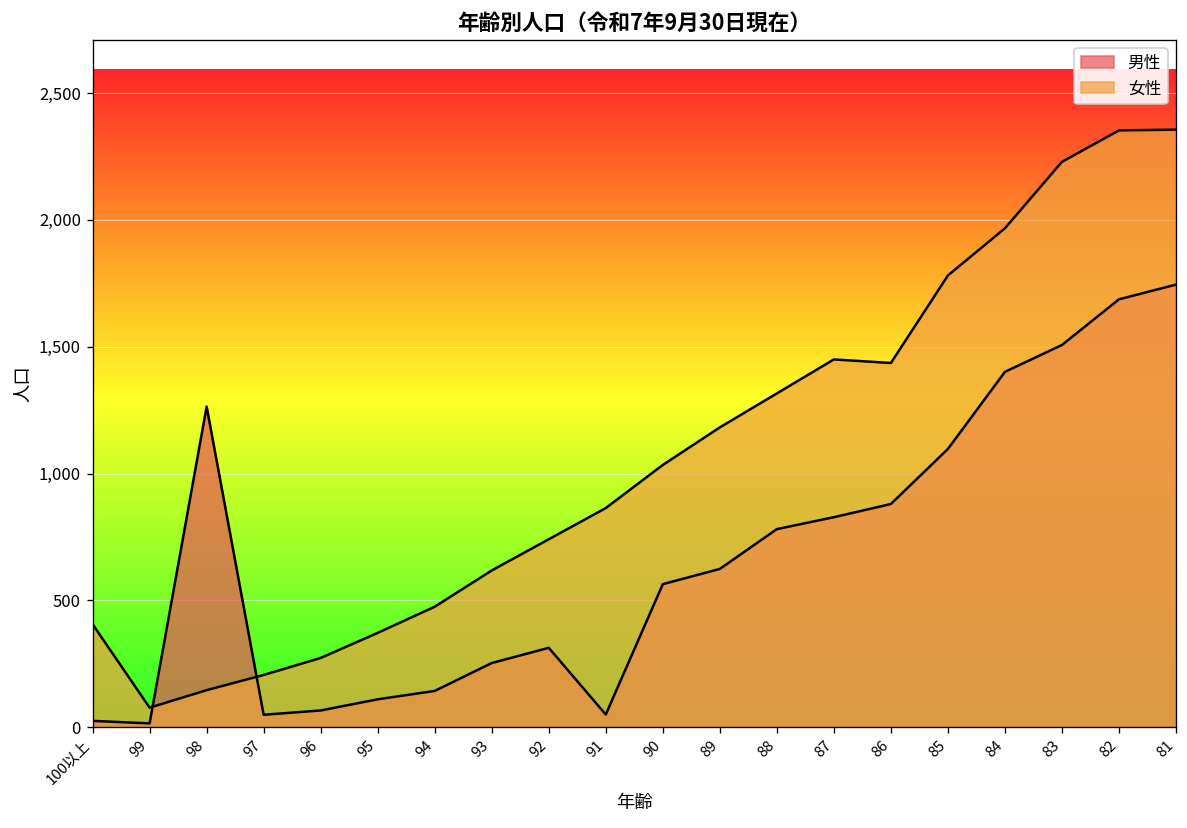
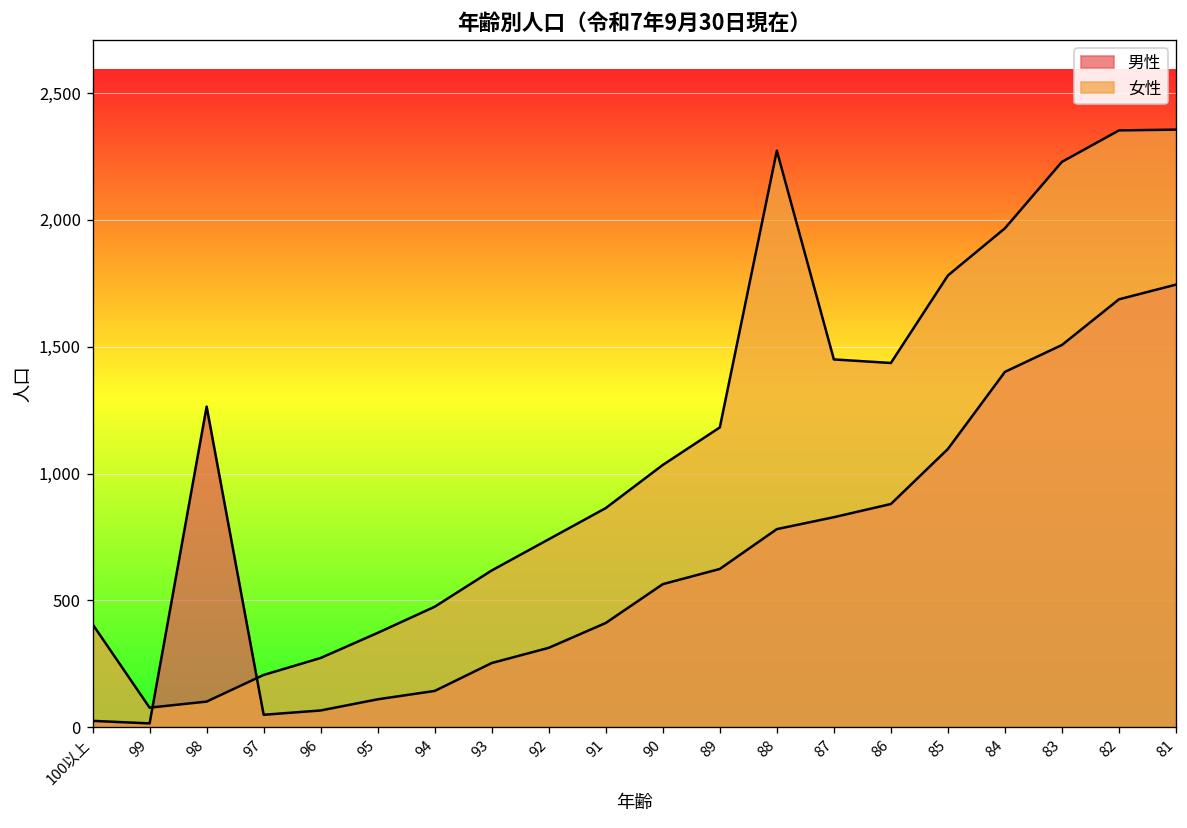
  {
    "男性": {
      "100以上": "30",
      "99": "20",
      "98": "1,260",
      "97": "50",
      "96": "70",
      "95": "110",
      "94": "140",
      "93": "250",
      "92": "310",
-     "91": "50",
+     "91": "410",
      "90": "560",
      "89": "620",
      "88": "780",
      "87": "830",
      "86": "880",
      "85": "1,100",
      "84": "1,400",
      "83": "1,510",
      "82": "1,690",
      "81": "1,750"
    },
    "女性": {
      "100以上": "410",
      "99": "80",
-     "98": "150",
+     "98": "100",
      "97": "210",
      "96": "270",
      "95": "370",
      "94": "480",
      "93": "620",
      "92": "740",
      "91": "860",
      "90": "1,030",
      "89": "1,180",
-     "88": "1,320",
+     "88": "2,270",
      "87": "1,450",
      "86": "1,440",
      "85": "1,780",
      "84": "1,970",
      "83": "2,230",
      "82": "2,350",
      "81": "2,360"
    }
  }
